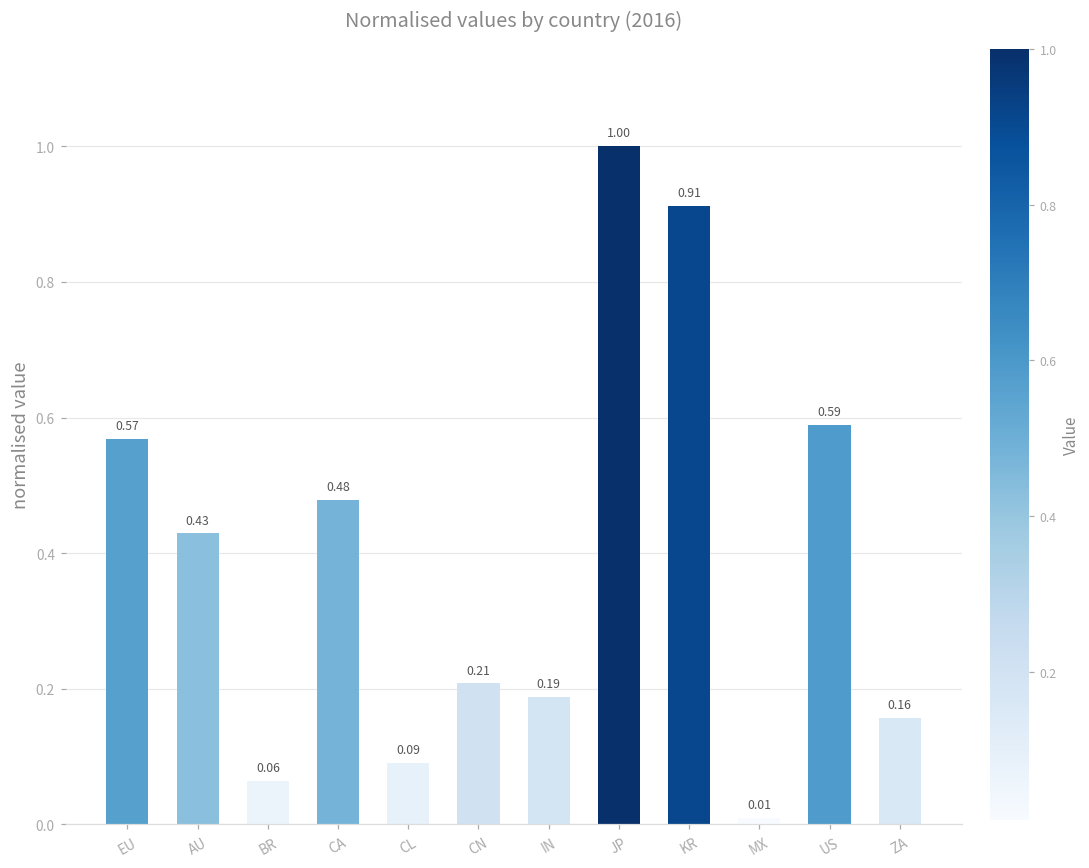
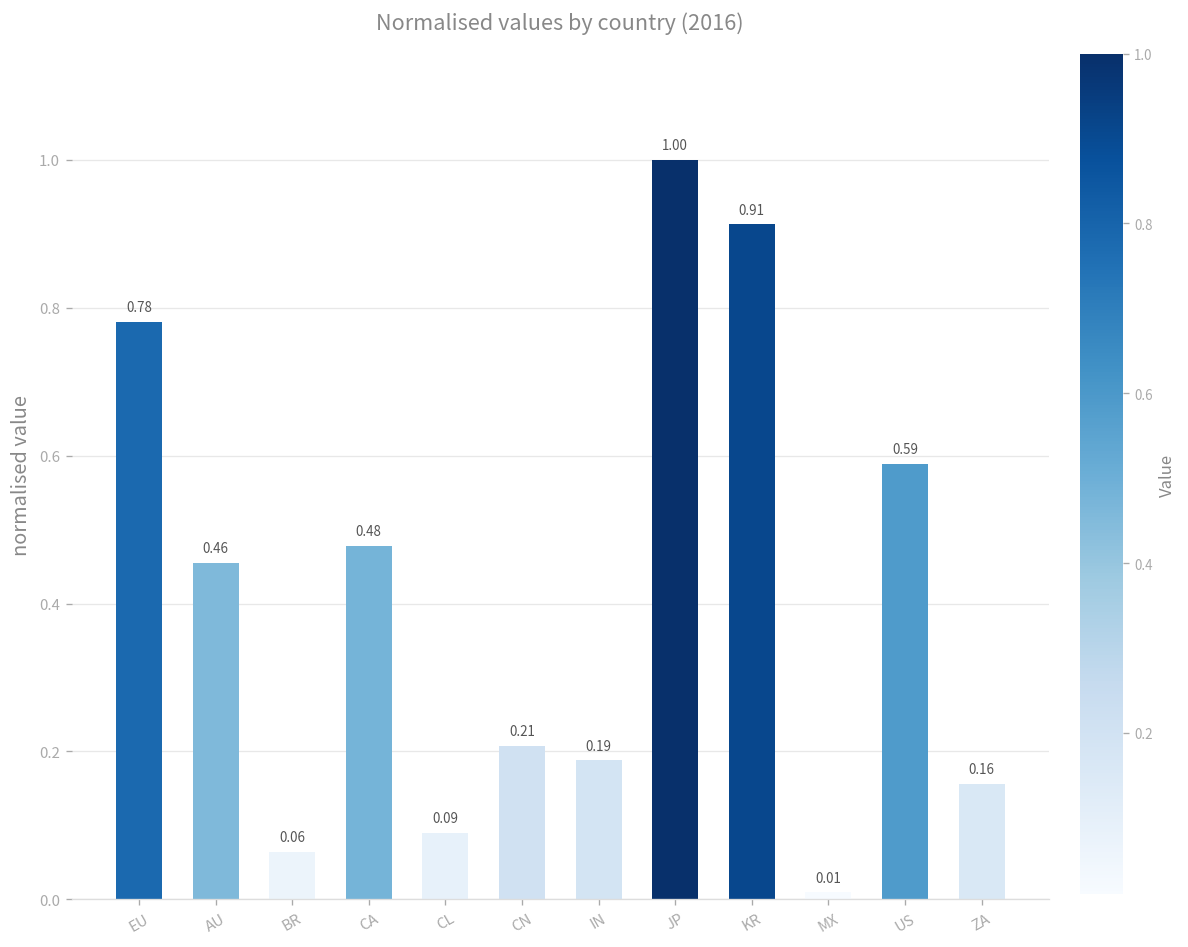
  {
-   "EU": 0.57,
-   "AU": 0.43,
+   "EU": 0.78,
+   "AU": 0.46,
    "BR": 0.06,
    "CA": 0.48,
    "CL": 0.09,
    "CN": 0.21,
    "IN": 0.19,
    "JP": 1.00,
    "KR": 0.91,
    "MX": 0.01,
    "US": 0.59,
    "ZA": 0.16
  }
